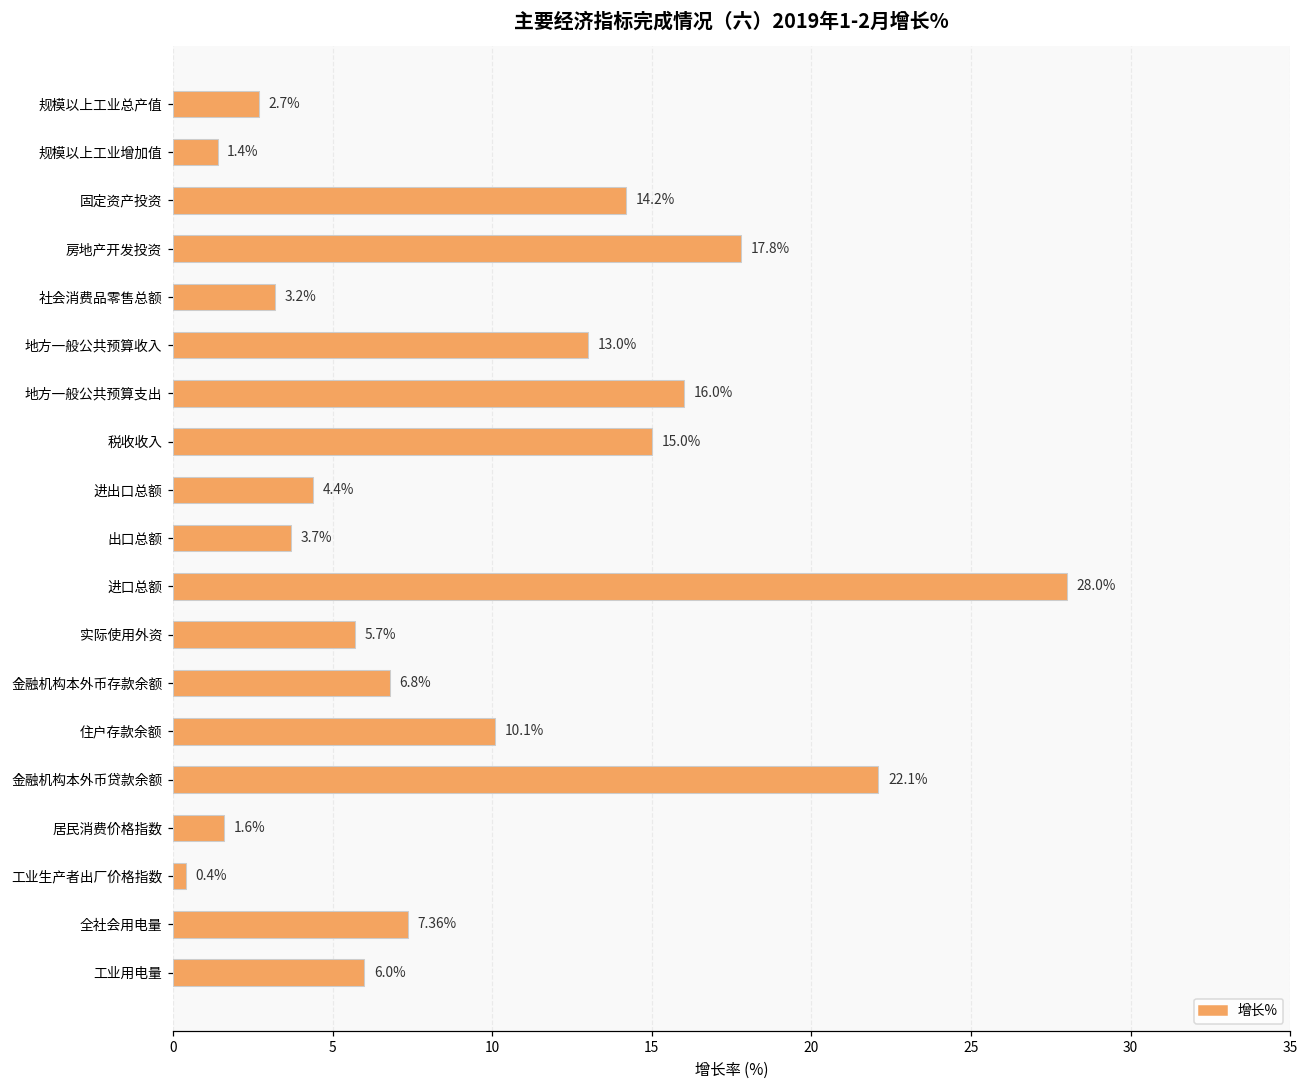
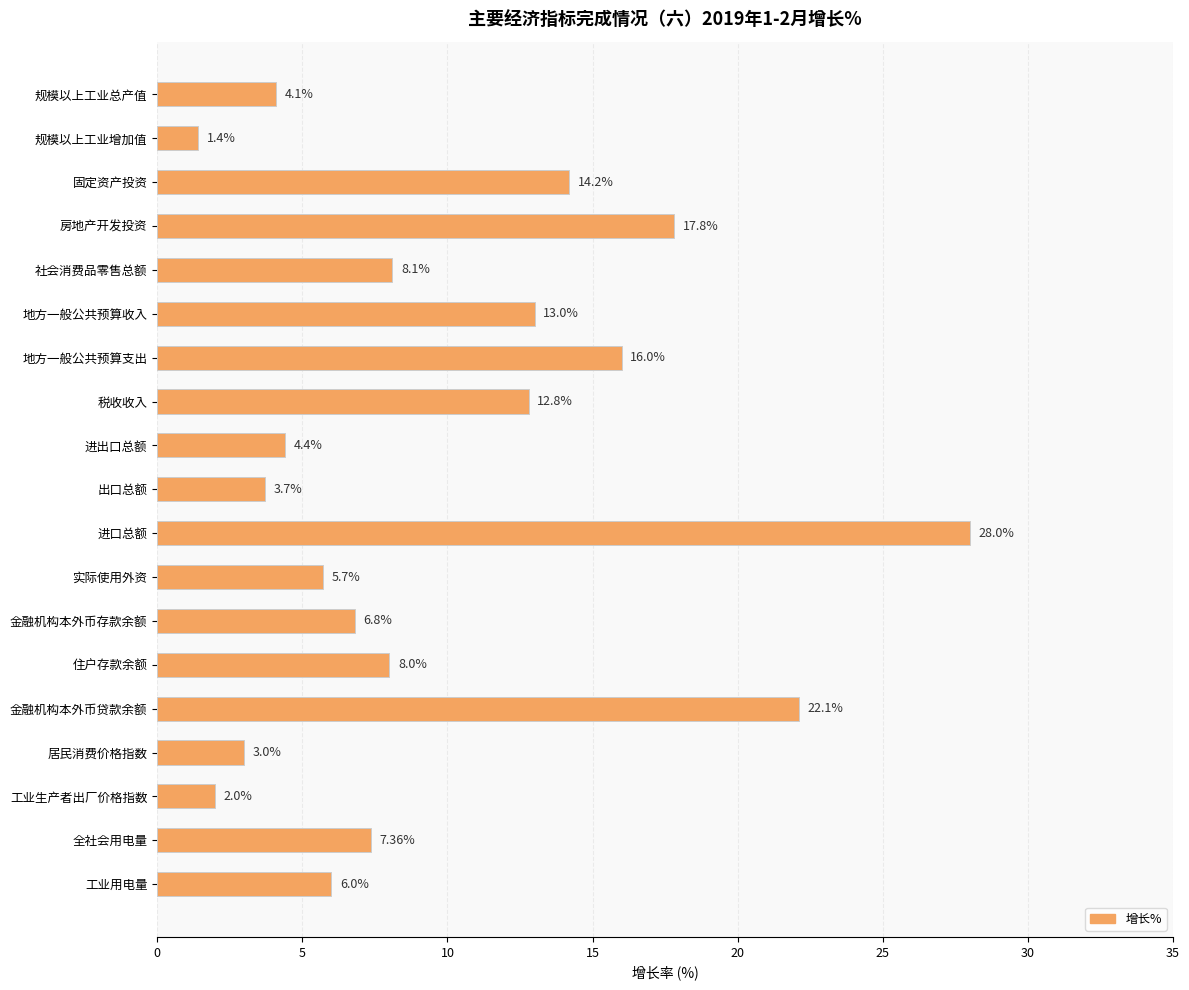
  {
-   "规模以上工业总产值": "2.7%",
+   "规模以上工业总产值": "4.1%",
    "规模以上工业增加值": "1.4%",
    "固定资产投资": "14.2%",
    "房地产开发投资": "17.8%",
-   "社会消费品零售总额": "3.2%",
+   "社会消费品零售总额": "8.1%",
    "地方一般公共预算收入": "13.0%",
    "地方一般公共预算支出": "16.0%",
-   "税收收入": "15.0%",
+   "税收收入": "12.8%",
    "进出口总额": "4.4%",
    "出口总额": "3.7%",
    "进口总额": "28.0%",
    "实际使用外资": "5.7%",
    "金融机构本外币存款余额": "6.8%",
-   "住户存款余额": "10.1%",
+   "住户存款余额": "8.0%",
    "金融机构本外币贷款余额": "22.1%",
-   "居民消费价格指数": "1.6%",
-   "工业生产者出厂价格指数": "0.4%",
+   "居民消费价格指数": "3.0%",
+   "工业生产者出厂价格指数": "2.0%",
    "全社会用电量": "7.36%",
    "工业用电量": "6.0%"
  }
